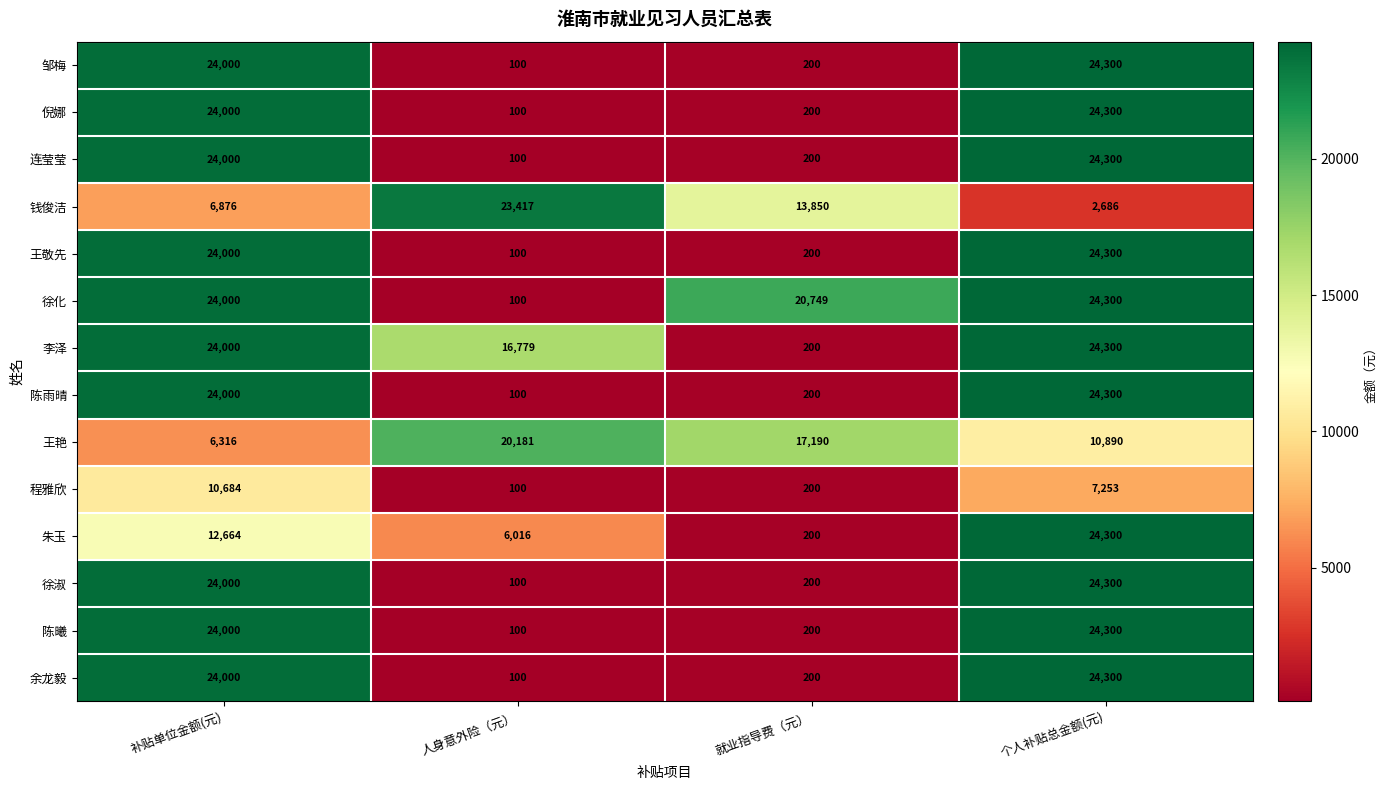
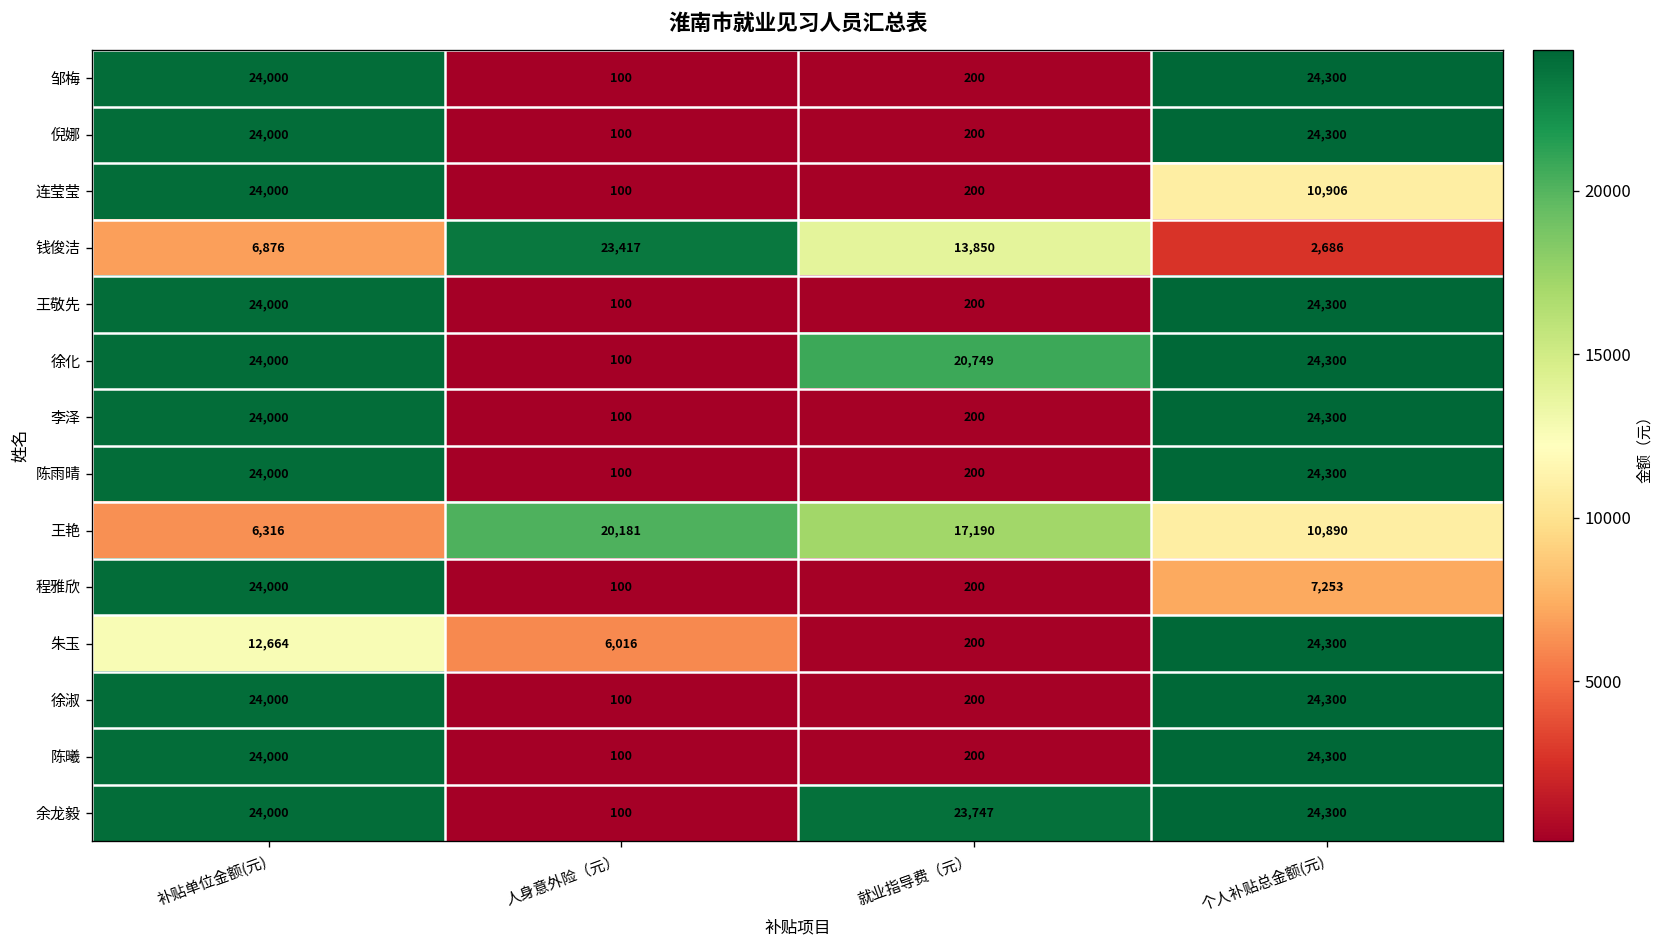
  {
    "邹梅": {
      "补贴单位金额(元)": "24,000",
      "人身意外险（元）": "100",
      "就业指导费（元）": "200",
      "个人补贴总金额(元)": "24,300"
    },
    "倪娜": {
      "补贴单位金额(元)": "24,000",
      "人身意外险（元）": "100",
      "就业指导费（元）": "200",
      "个人补贴总金额(元)": "24,300"
    },
    "连莹莹": {
      "补贴单位金额(元)": "24,000",
      "人身意外险（元）": "100",
      "就业指导费（元）": "200",
-     "个人补贴总金额(元)": "24,300"
+     "个人补贴总金额(元)": "10,906"
    },
    "钱俊洁": {
      "补贴单位金额(元)": "6,876",
      "人身意外险（元）": "23,417",
      "就业指导费（元）": "13,850",
      "个人补贴总金额(元)": "2,686"
    },
    "王敬先": {
      "补贴单位金额(元)": "24,000",
      "人身意外险（元）": "100",
      "就业指导费（元）": "200",
      "个人补贴总金额(元)": "24,300"
    },
    "徐化": {
      "补贴单位金额(元)": "24,000",
      "人身意外险（元）": "100",
      "就业指导费（元）": "20,749",
      "个人补贴总金额(元)": "24,300"
    },
    "李泽": {
      "补贴单位金额(元)": "24,000",
-     "人身意外险（元）": "16,779",
+     "人身意外险（元）": "100",
      "就业指导费（元）": "200",
      "个人补贴总金额(元)": "24,300"
    },
    "陈雨晴": {
      "补贴单位金额(元)": "24,000",
      "人身意外险（元）": "100",
      "就业指导费（元）": "200",
      "个人补贴总金额(元)": "24,300"
    },
    "王艳": {
      "补贴单位金额(元)": "6,316",
      "人身意外险（元）": "20,181",
      "就业指导费（元）": "17,190",
      "个人补贴总金额(元)": "10,890"
    },
    "程雅欣": {
-     "补贴单位金额(元)": "10,684",
+     "补贴单位金额(元)": "24,000",
      "人身意外险（元）": "100",
      "就业指导费（元）": "200",
      "个人补贴总金额(元)": "7,253"
    },
    "朱玉": {
      "补贴单位金额(元)": "12,664",
      "人身意外险（元）": "6,016",
      "就业指导费（元）": "200",
      "个人补贴总金额(元)": "24,300"
    },
    "徐淑": {
      "补贴单位金额(元)": "24,000",
      "人身意外险（元）": "100",
      "就业指导费（元）": "200",
      "个人补贴总金额(元)": "24,300"
    },
    "陈曦": {
      "补贴单位金额(元)": "24,000",
      "人身意外险（元）": "100",
      "就业指导费（元）": "200",
      "个人补贴总金额(元)": "24,300"
    },
    "余龙毅": {
      "补贴单位金额(元)": "24,000",
      "人身意外险（元）": "100",
-     "就业指导费（元）": "200",
+     "就业指导费（元）": "23,747",
      "个人补贴总金额(元)": "24,300"
    }
  }
